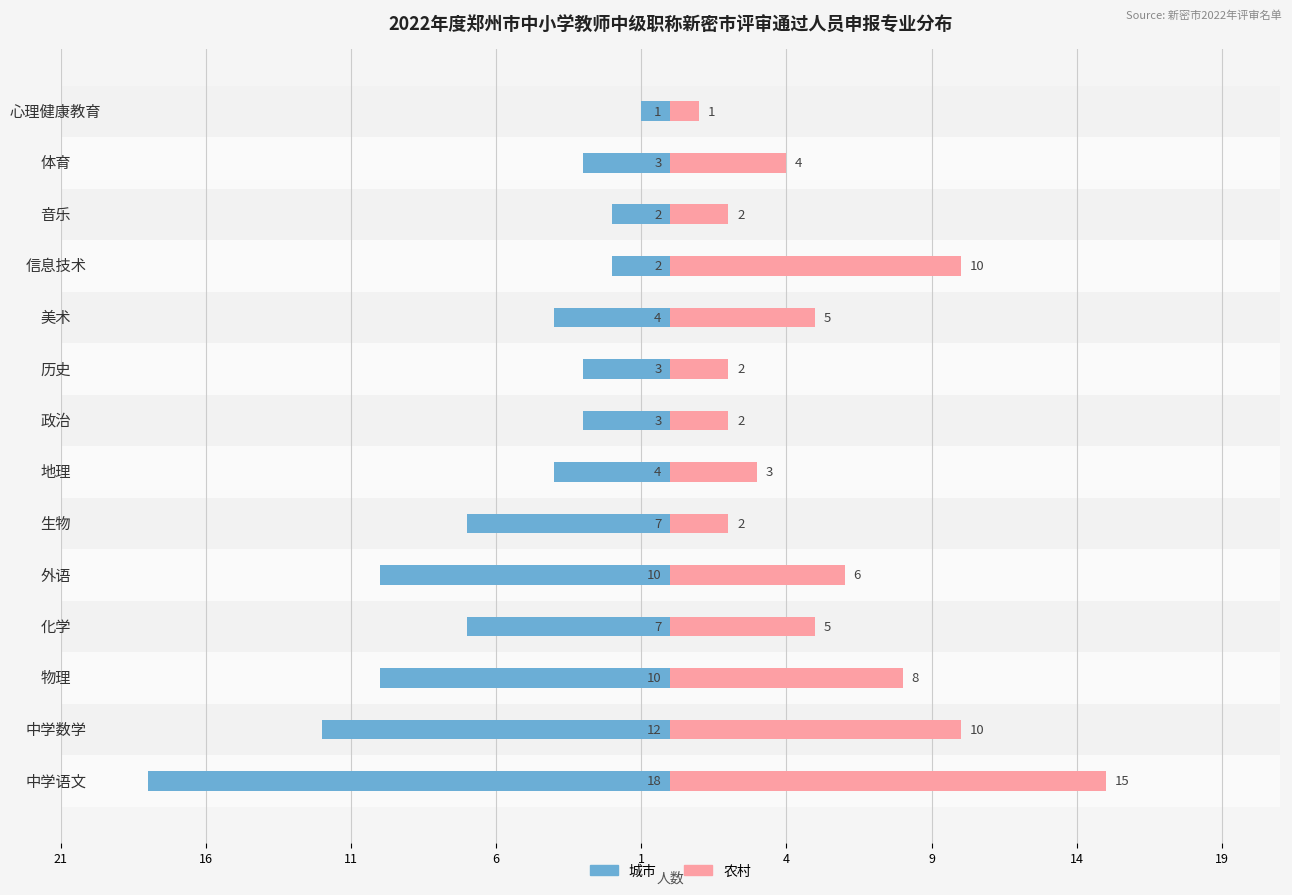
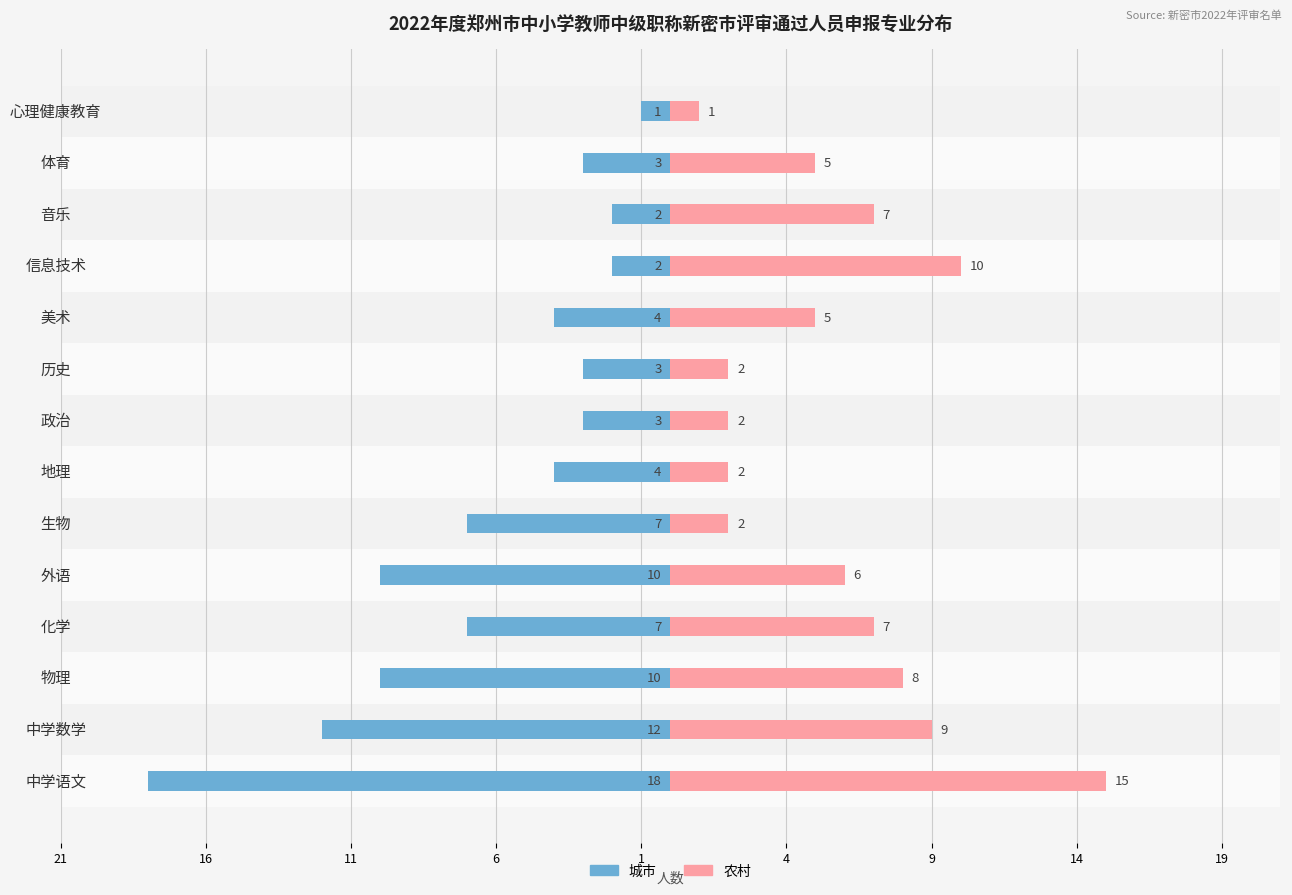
  {
    "农村": {
      "心理健康教育": 1,
-     "体育": 4,
-     "音乐": 2,
+     "体育": 5,
+     "音乐": 7,
      "信息技术": 10,
      "美术": 5,
      "历史": 2,
      "政治": 2,
-     "地理": 3,
+     "地理": 2,
      "生物": 2,
      "外语": 6,
-     "化学": 5,
+     "化学": 7,
      "物理": 8,
-     "中学数学": 10,
+     "中学数学": 9,
      "中学语文": 15
    }
  }
